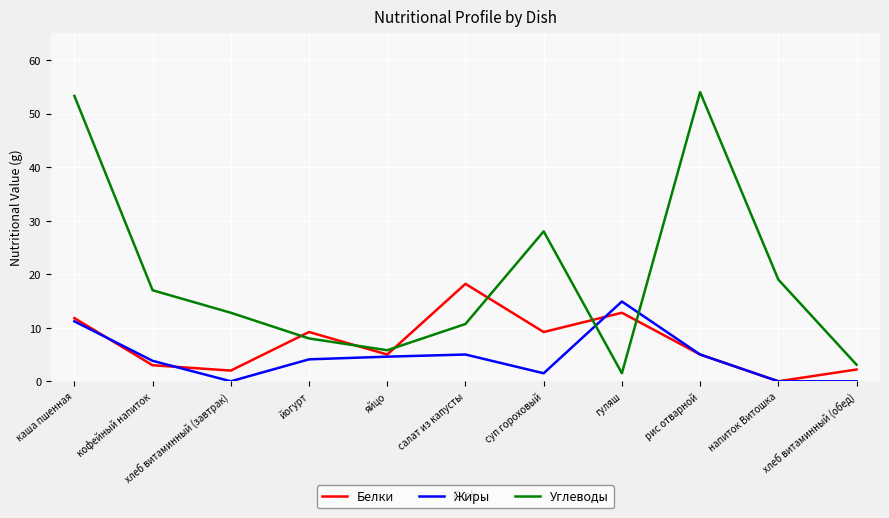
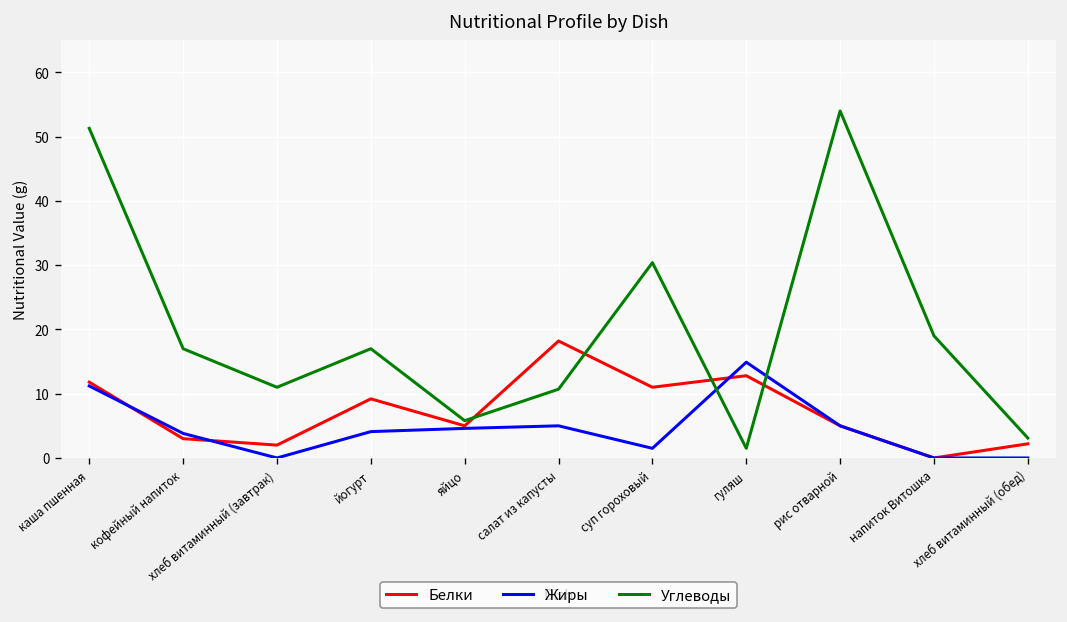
  {
    "Белки": {
      "каша пшенная": 12,
      "кофейный напиток": 3,
      "хлеб витаминный (завтрак)": 2,
      "йогурт": 9,
      "салат из капусты": 18,
-     "суп гороховый": 9,
+     "суп гороховый": 11,
      "гуляш": 13,
      "хлеб витаминный (обед)": 2
    },
    "Жиры": {
      "каша пшенная": 11,
      "кофейный напиток": 4,
      "хлеб витаминный (завтрак)": 0,
      "йогурт": 4,
      "салат из капусты": 5,
      "суп гороховый": 2,
      "гуляш": 15,
      "хлеб витаминный (обед)": 0
    },
    "Углеводы": {
-     "каша пшенная": 53,
+     "каша пшенная": 51,
      "кофейный напиток": 17,
-     "хлеб витаминный (завтрак)": 13,
-     "йогурт": 8,
+     "хлеб витаминный (завтрак)": 11,
+     "йогурт": 17,
      "яйцо": 6,
      "салат из капусты": 11,
-     "суп гороховый": 28,
+     "суп гороховый": 30,
      "гуляш": 2,
      "рис отварной": 54,
      "напиток Витошка": 19,
      "хлеб витаминный (обед)": 3
    }
  }
